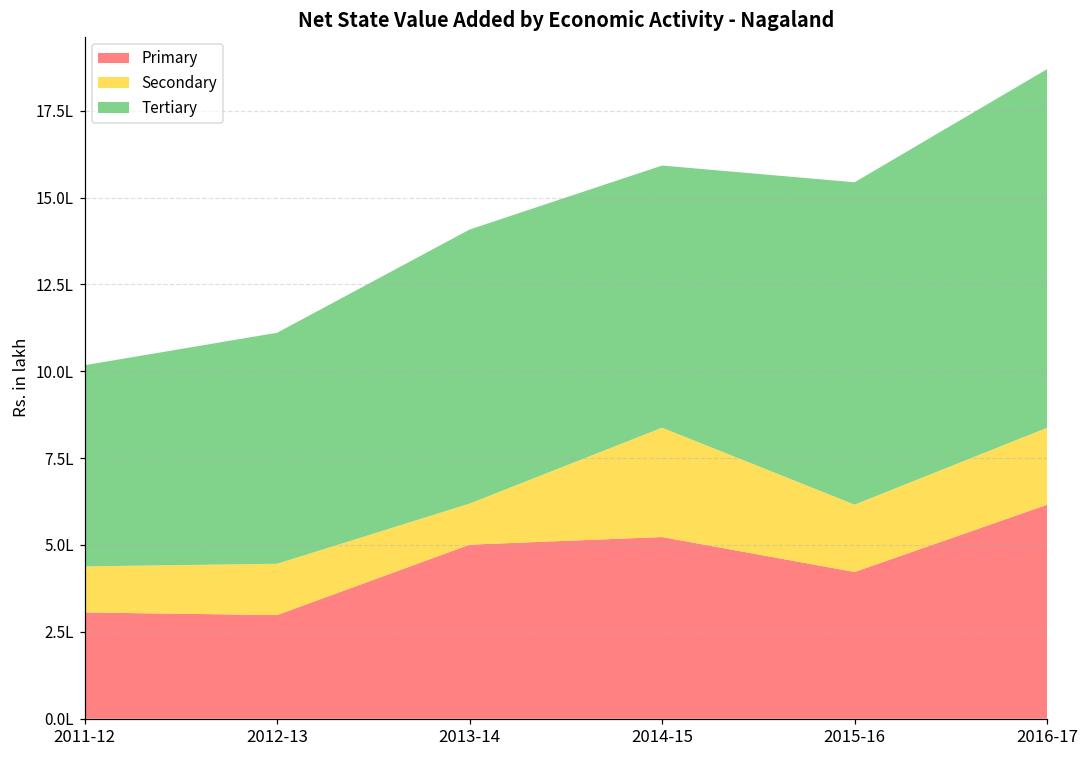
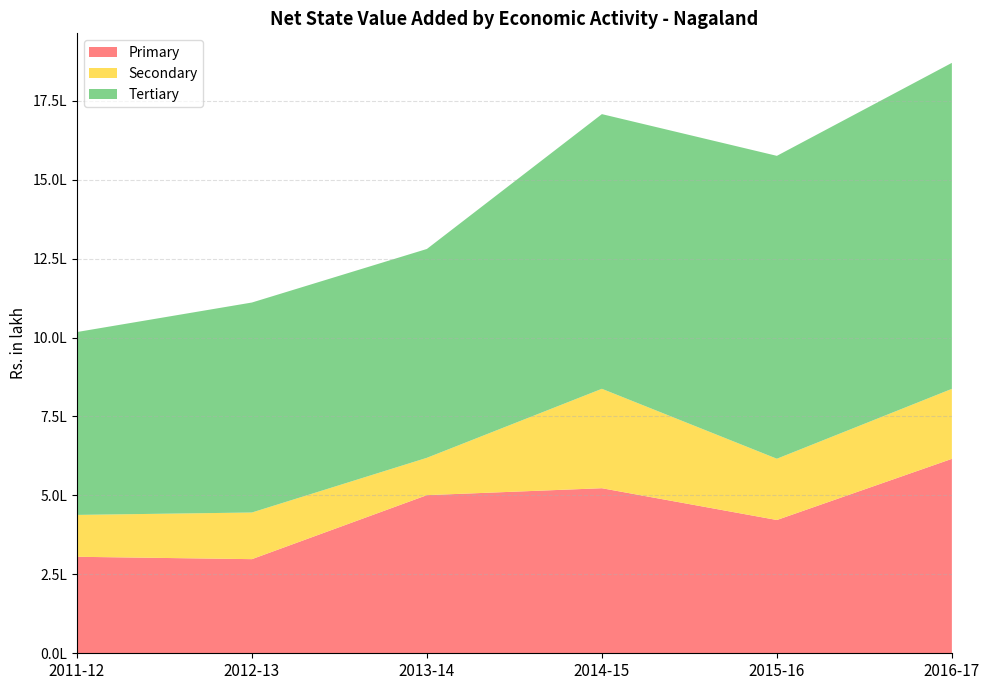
  {
    "Primary": {
      "2011-12": "3.1L",
      "2012-13": "3.0L",
      "2013-14": "5.0L",
      "2014-15": "5.2L",
      "2015-16": "4.2L",
      "2016-17": "6.2L"
    },
    "Secondary": {
      "2011-12": "1.3L",
      "2012-13": "1.5L",
      "2013-14": "1.2L",
      "2014-15": "3.1L",
      "2015-16": "1.9L",
      "2016-17": "2.2L"
    },
    "Tertiary": {
      "2011-12": "5.8L",
      "2012-13": "6.6L",
-     "2013-14": "7.9L",
-     "2014-15": "7.5L",
-     "2015-16": "9.3L",
+     "2013-14": "6.6L",
+     "2014-15": "8.7L",
+     "2015-16": "9.6L",
      "2016-17": "10.3L"
    }
  }
